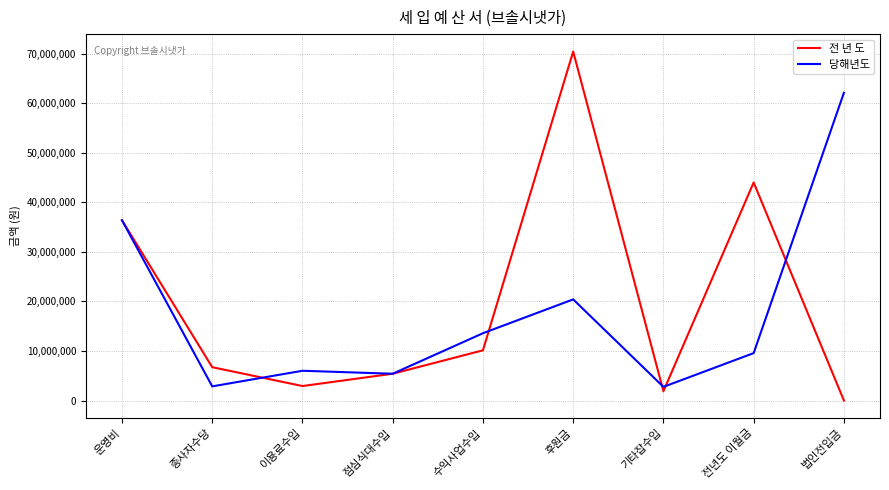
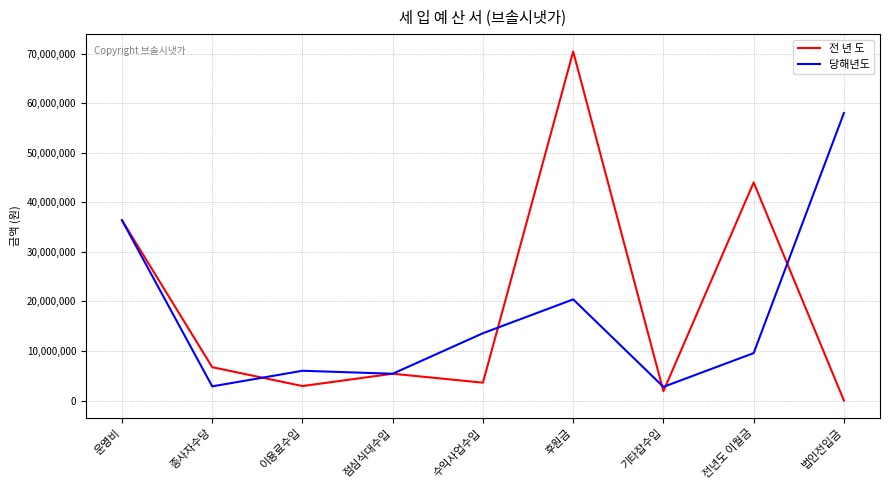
  {
    "전 년 도": {
      "종사자수당": "7,000,000",
      "이용료수입": "3,000,000",
-     "수익사업수입": "10,000,000",
+     "수익사업수입": "4,000,000",
      "후원금": "70,000,000",
      "기타잡수입": "2,000,000",
      "전년도 이월금": "44,000,000",
      "법인전입금": "0"
    },
    "당해년도": {
      "종사자수당": "3,000,000",
      "이용료수입": "6,000,000",
      "수익사업수입": "14,000,000",
      "후원금": "20,000,000",
      "기타잡수입": "3,000,000",
      "전년도 이월금": "10,000,000",
-     "법인전입금": "62,000,000"
+     "법인전입금": "58,000,000"
    }
  }
